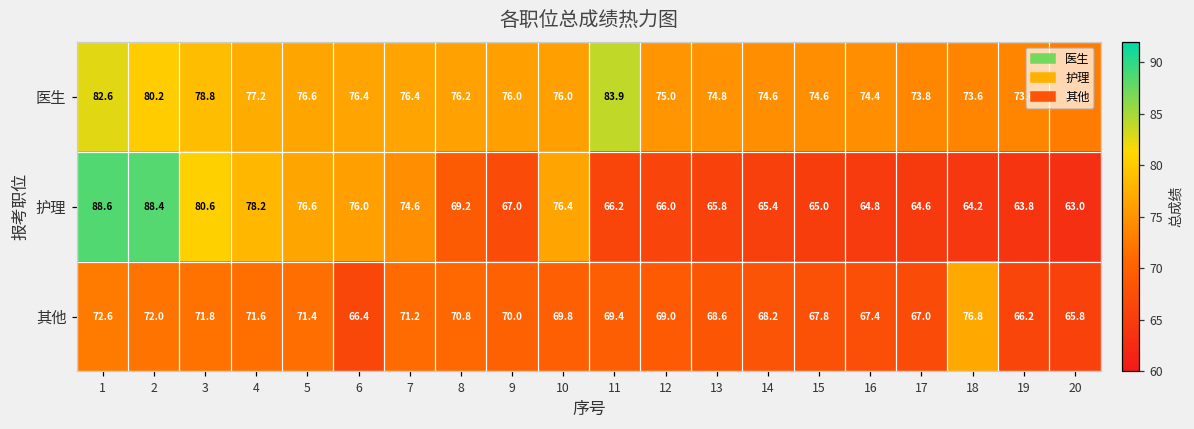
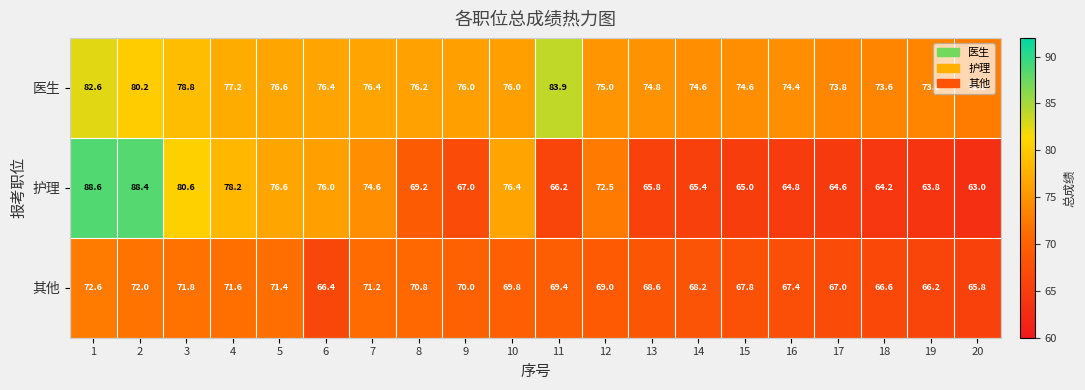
  {
    "医生": {
      "1": 82.6,
      "2": 80.2,
      "3": 78.8,
      "4": 77.2,
      "5": 76.6,
      "6": 76.4,
      "7": 76.4,
      "8": 76.2,
      "9": 76.0,
      "10": 76.0,
      "11": 83.9,
      "12": 75.0,
      "13": 74.8,
      "14": 74.6,
      "15": 74.6,
      "16": 74.4,
      "17": 73.8,
      "18": 73.6
    },
    "护理": {
      "1": 88.6,
      "2": 88.4,
      "3": 80.6,
      "4": 78.2,
      "5": 76.6,
      "6": 76.0,
      "7": 74.6,
      "8": 69.2,
      "9": 67.0,
      "10": 76.4,
      "11": 66.2,
-     "12": 66.0,
+     "12": 72.5,
      "13": 65.8,
      "14": 65.4,
      "15": 65.0,
      "16": 64.8,
      "17": 64.6,
      "18": 64.2,
      "19": 63.8,
      "20": 63.0
    },
    "其他": {
      "1": 72.6,
      "2": 72.0,
      "3": 71.8,
      "4": 71.6,
      "5": 71.4,
      "6": 66.4,
      "7": 71.2,
      "8": 70.8,
      "9": 70.0,
      "10": 69.8,
      "11": 69.4,
      "12": 69.0,
      "13": 68.6,
      "14": 68.2,
      "15": 67.8,
      "16": 67.4,
      "17": 67.0,
-     "18": 76.8,
+     "18": 66.6,
      "19": 66.2,
      "20": 65.8
    }
  }
